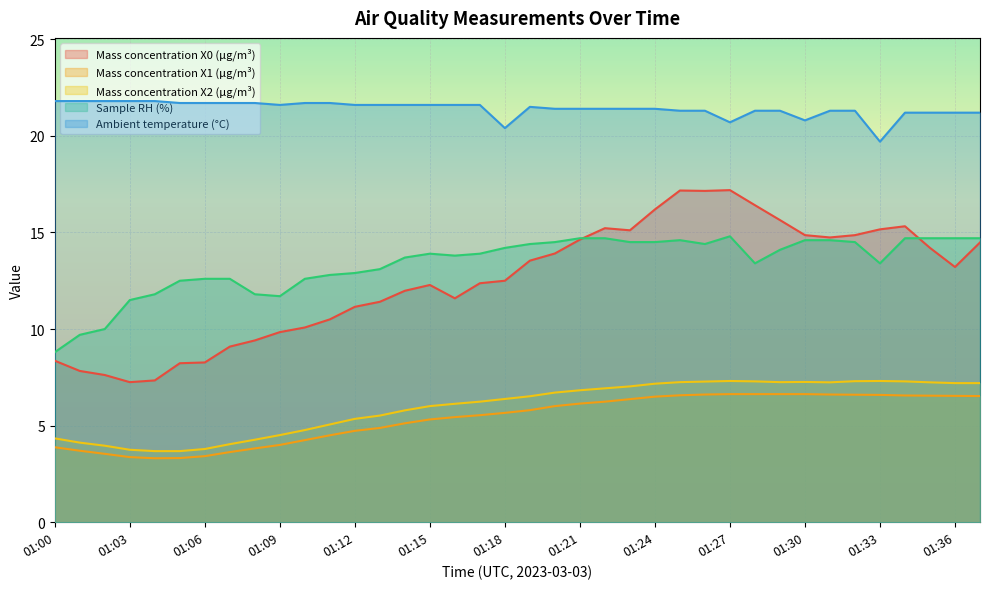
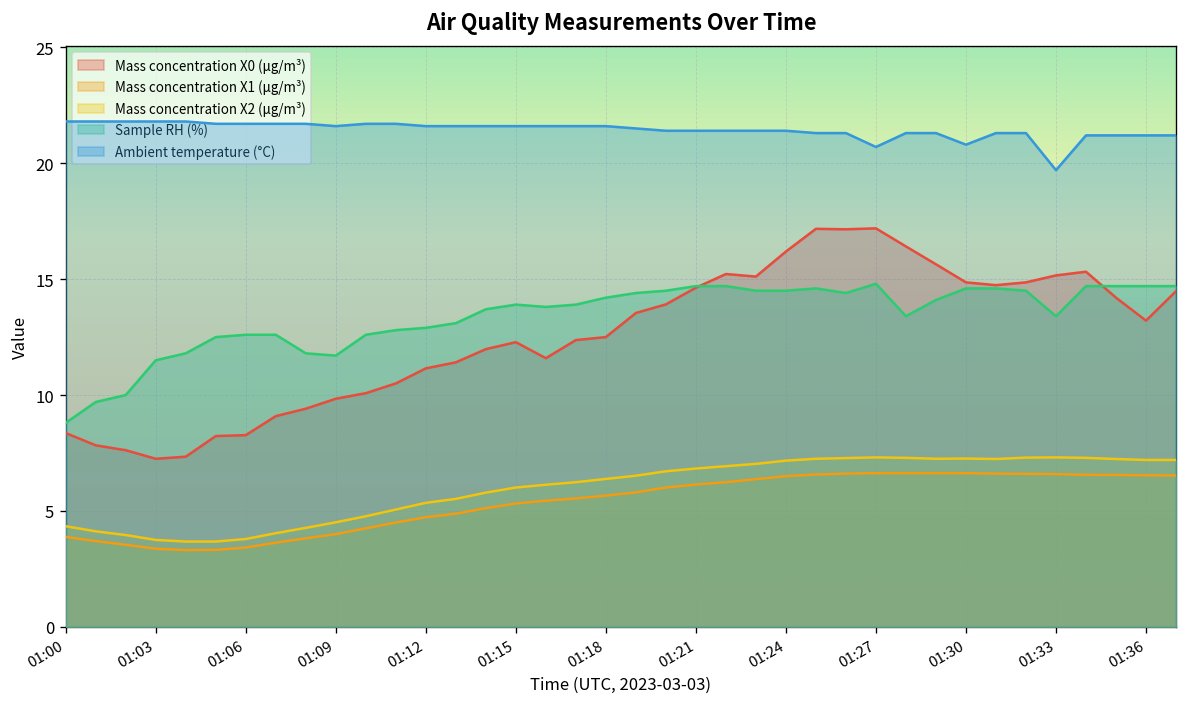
  {
    "Sample RH (%)": {
      "01:00": 8.8,
      "01:03": 11.5,
      "01:06": 12.6,
      "01:09": 11.7,
      "01:12": 12.9,
      "01:15": 13.9,
      "01:18": 14.2,
      "01:24": 14.5,
      "01:27": 14.8,
      "01:30": 14.6,
      "01:33": 13.4,
      "01:36": 14.7
    },
    "Ambient temperature (°C)": {
      "01:00": 21.8,
      "01:09": 21.6,
      "01:12": 21.6,
      "01:15": 21.6,
-     "01:18": 20.4,
+     "01:18": 21.6,
      "01:21": 21.4,
      "01:24": 21.4,
      "01:27": 20.7,
      "01:30": 20.8,
      "01:33": 19.7,
      "01:36": 21.2
    }
  }
